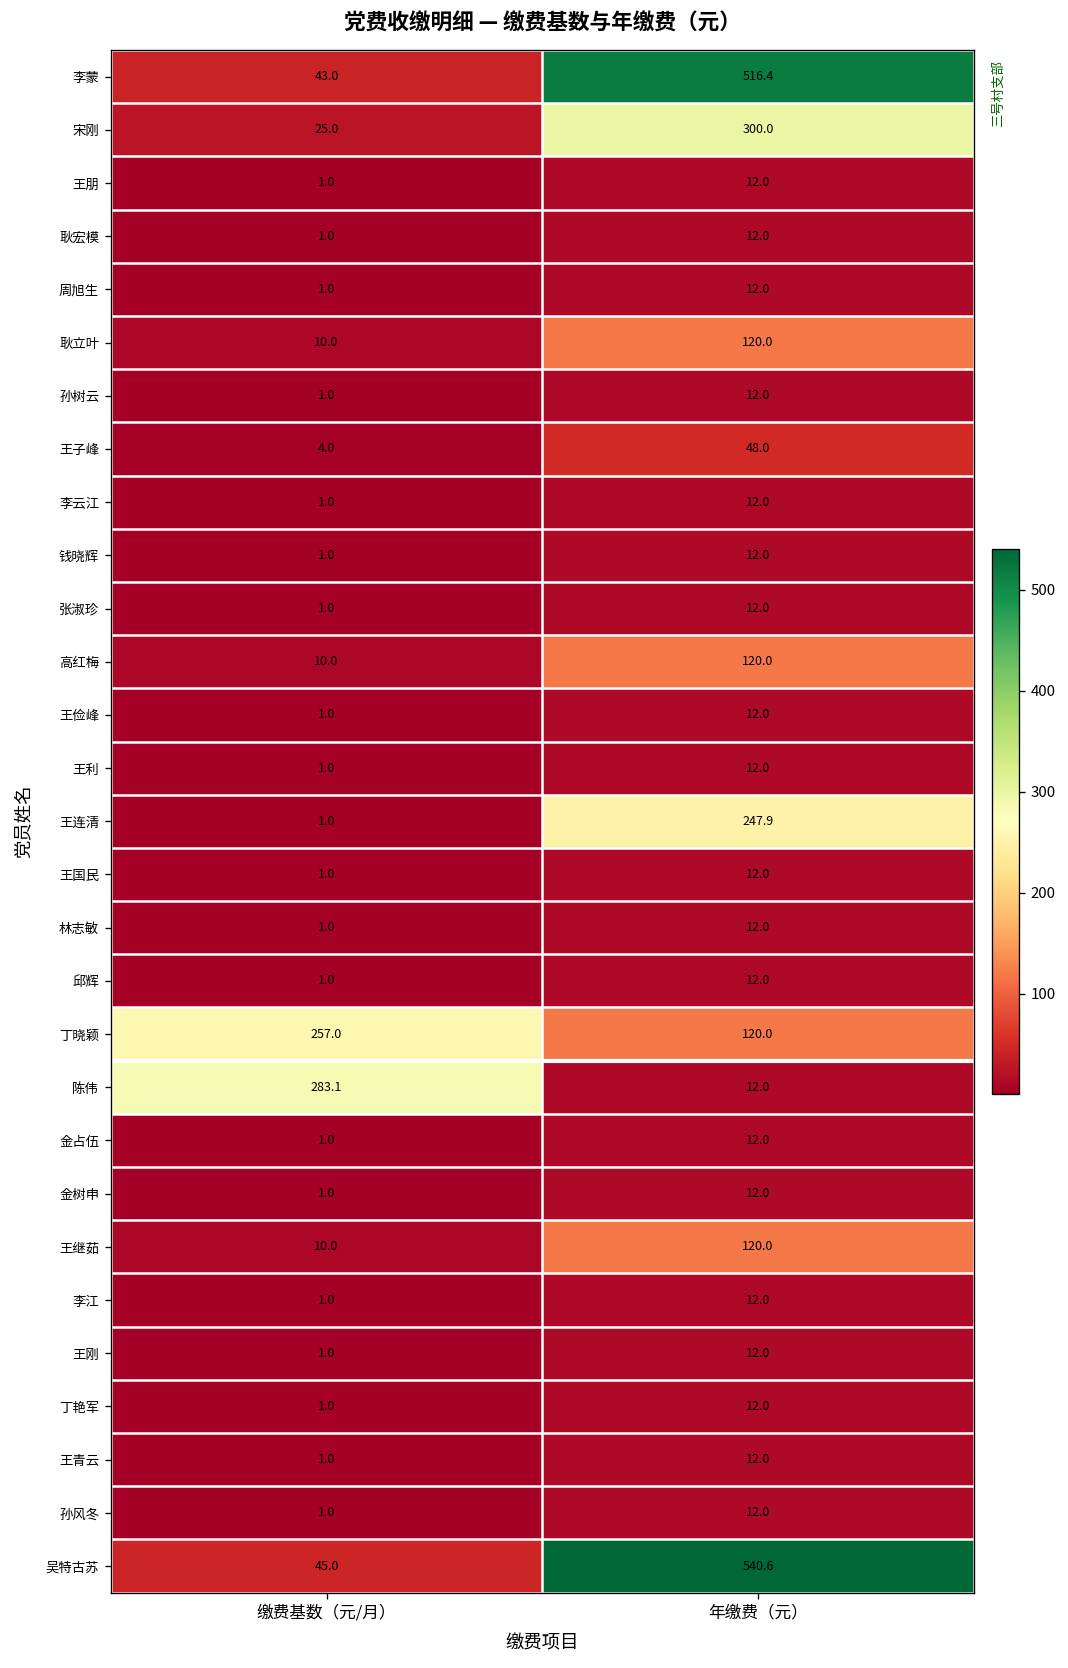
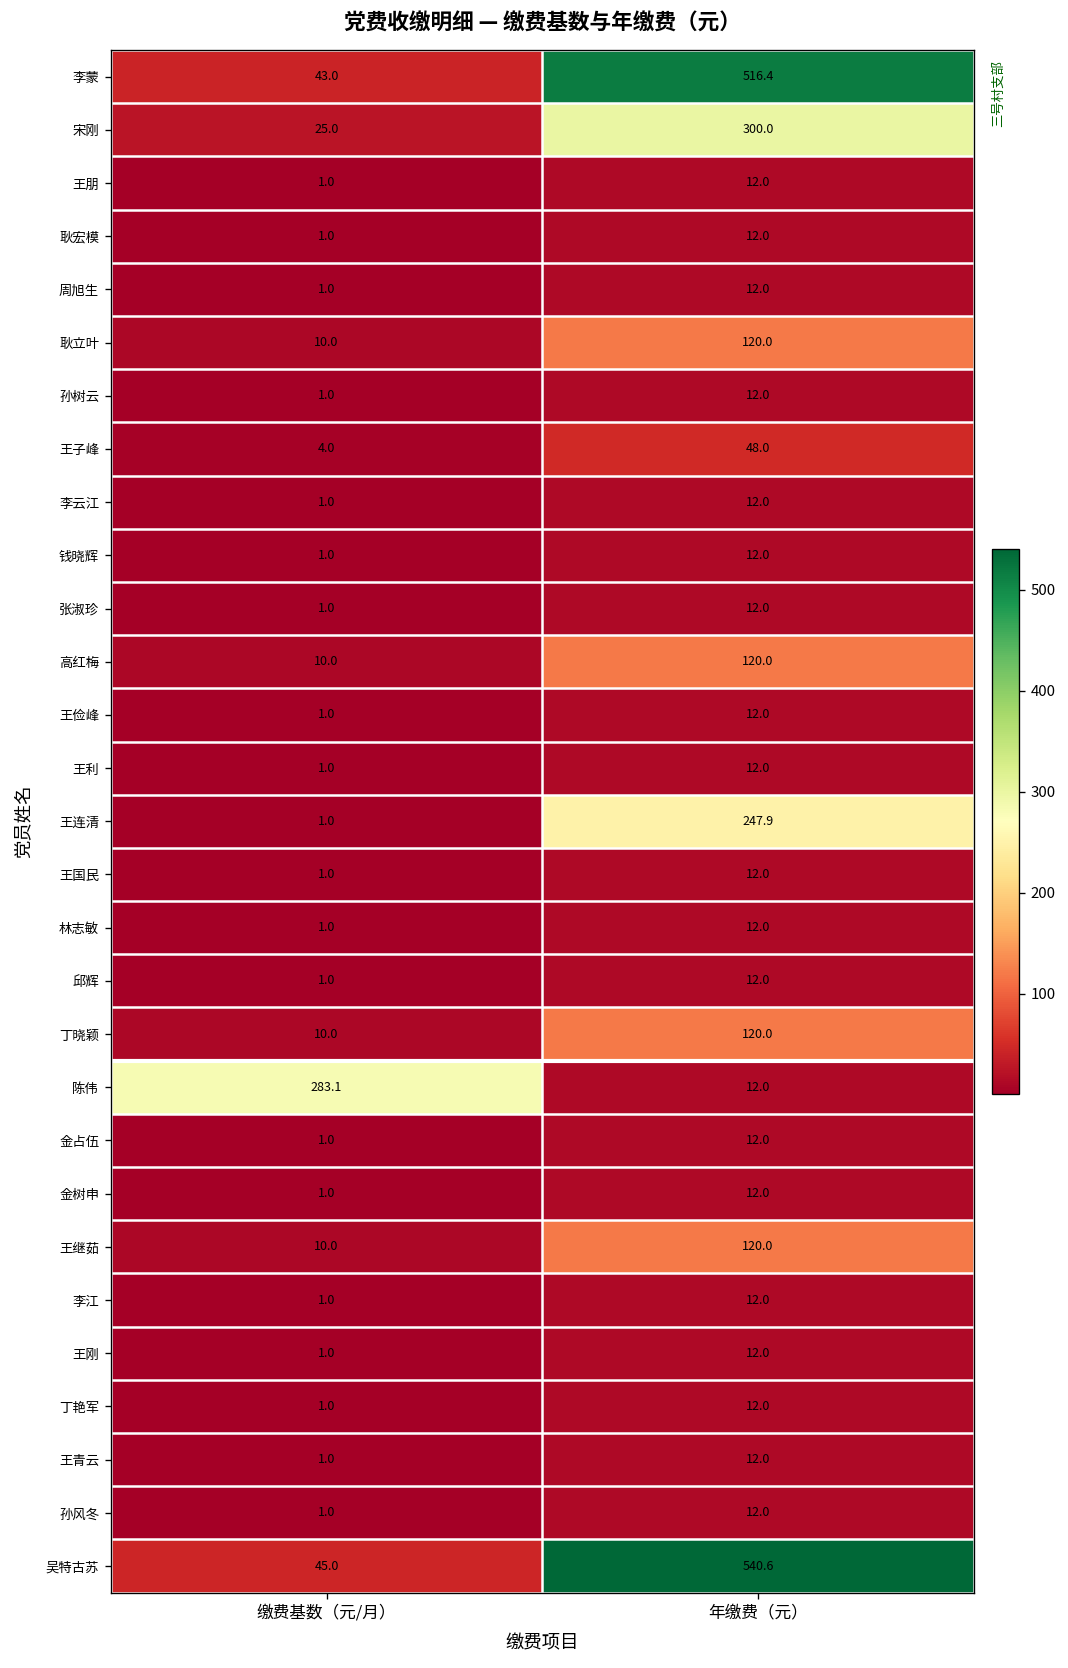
  {
    "李蒙": {
      "缴费基数（元/月）": 43.0,
      "年缴费（元）": 516.4
    },
    "宋刚": {
      "缴费基数（元/月）": 25.0,
      "年缴费（元）": 300.0
    },
    "王朋": {
      "缴费基数（元/月）": 1.0,
      "年缴费（元）": 12.0
    },
    "耿宏模": {
      "缴费基数（元/月）": 1.0,
      "年缴费（元）": 12.0
    },
    "周旭生": {
      "缴费基数（元/月）": 1.0,
      "年缴费（元）": 12.0
    },
    "耿立叶": {
      "缴费基数（元/月）": 10.0,
      "年缴费（元）": 120.0
    },
    "孙树云": {
      "缴费基数（元/月）": 1.0,
      "年缴费（元）": 12.0
    },
    "王子峰": {
      "缴费基数（元/月）": 4.0,
      "年缴费（元）": 48.0
    },
    "李云江": {
      "缴费基数（元/月）": 1.0,
      "年缴费（元）": 12.0
    },
    "钱晓辉": {
      "缴费基数（元/月）": 1.0,
      "年缴费（元）": 12.0
    },
    "张淑珍": {
      "缴费基数（元/月）": 1.0,
      "年缴费（元）": 12.0
    },
    "高红梅": {
      "缴费基数（元/月）": 10.0,
      "年缴费（元）": 120.0
    },
    "王俭峰": {
      "缴费基数（元/月）": 1.0,
      "年缴费（元）": 12.0
    },
    "王利": {
      "缴费基数（元/月）": 1.0,
      "年缴费（元）": 12.0
    },
    "王连清": {
      "缴费基数（元/月）": 1.0,
      "年缴费（元）": 247.9
    },
    "王国民": {
      "缴费基数（元/月）": 1.0,
      "年缴费（元）": 12.0
    },
    "林志敏": {
      "缴费基数（元/月）": 1.0,
      "年缴费（元）": 12.0
    },
    "邱辉": {
      "缴费基数（元/月）": 1.0,
      "年缴费（元）": 12.0
    },
    "丁晓颖": {
-     "缴费基数（元/月）": 257.0,
+     "缴费基数（元/月）": 10.0,
      "年缴费（元）": 120.0
    },
    "陈伟": {
      "缴费基数（元/月）": 283.1,
      "年缴费（元）": 12.0
    },
    "金占伍": {
      "缴费基数（元/月）": 1.0,
      "年缴费（元）": 12.0
    },
    "金树申": {
      "缴费基数（元/月）": 1.0,
      "年缴费（元）": 12.0
    },
    "王继茹": {
      "缴费基数（元/月）": 10.0,
      "年缴费（元）": 120.0
    },
    "李江": {
      "缴费基数（元/月）": 1.0,
      "年缴费（元）": 12.0
    },
    "王刚": {
      "缴费基数（元/月）": 1.0,
      "年缴费（元）": 12.0
    },
    "丁艳军": {
      "缴费基数（元/月）": 1.0,
      "年缴费（元）": 12.0
    },
    "王青云": {
      "缴费基数（元/月）": 1.0,
      "年缴费（元）": 12.0
    },
    "孙风冬": {
      "缴费基数（元/月）": 1.0,
      "年缴费（元）": 12.0
    },
    "吴特古苏": {
      "缴费基数（元/月）": 45.0,
      "年缴费（元）": 540.6
    }
  }
